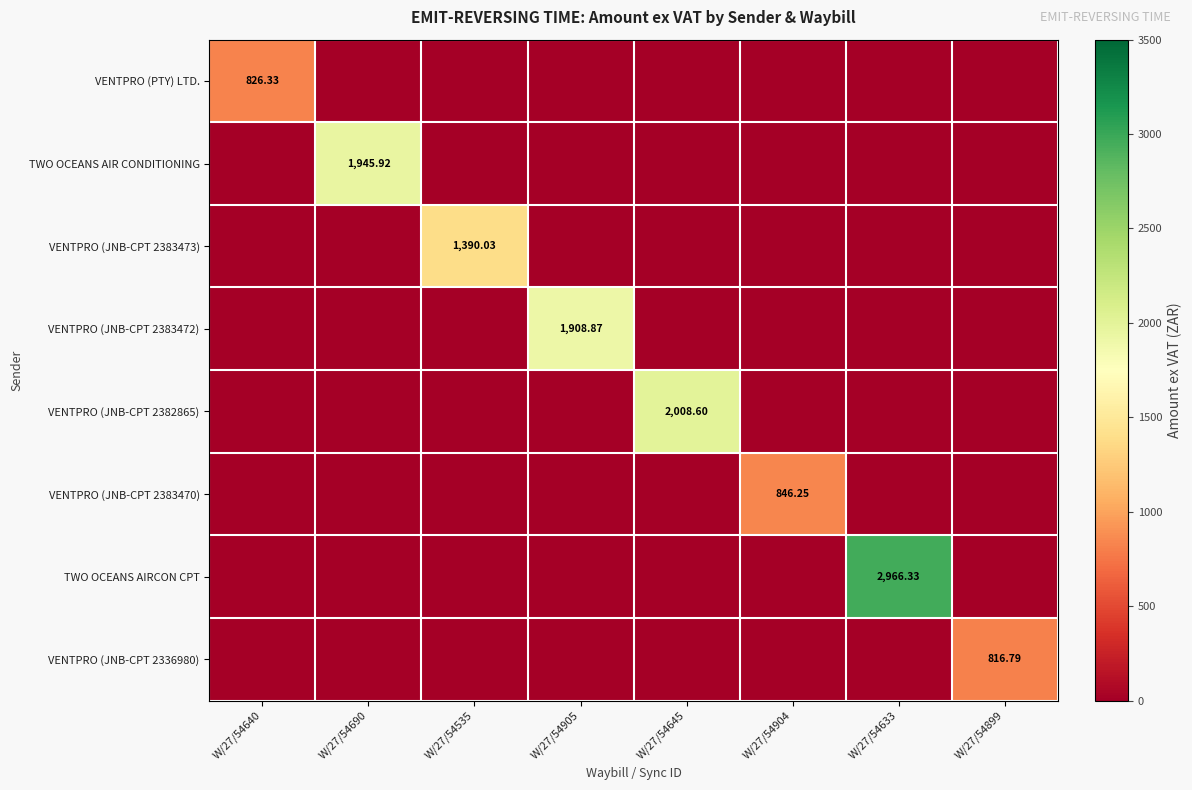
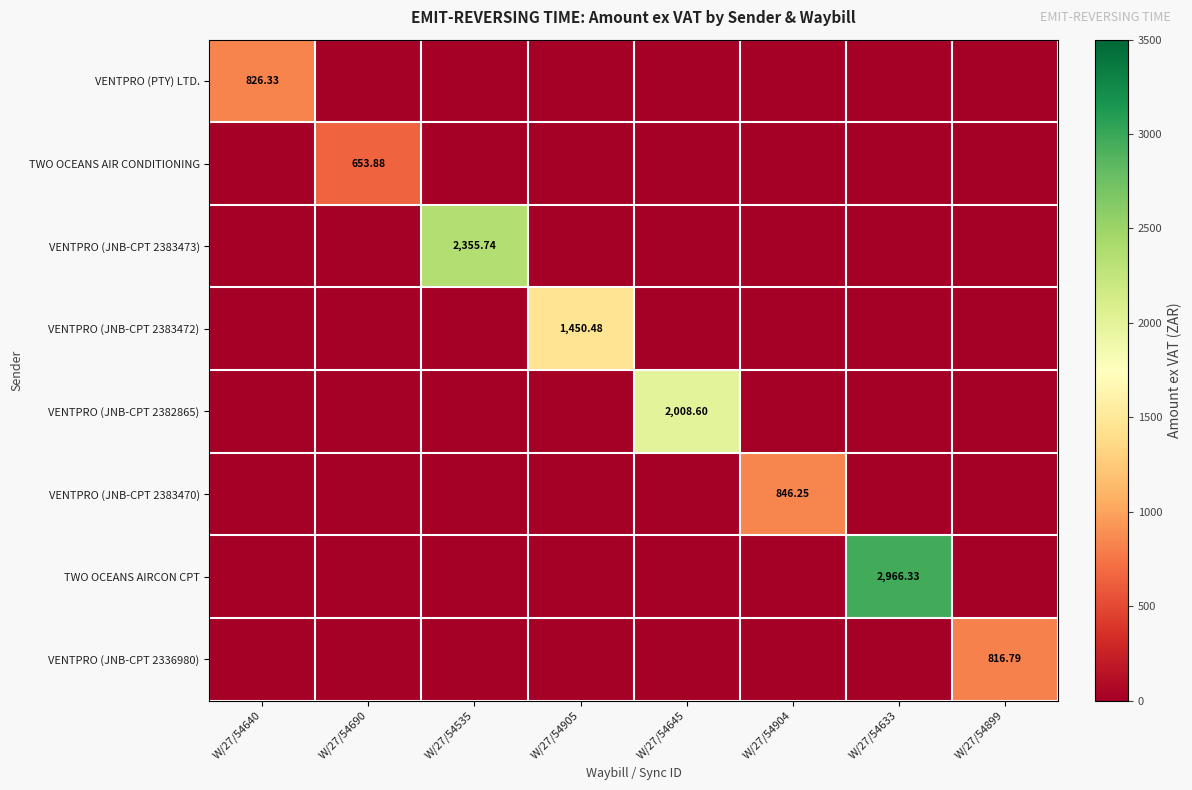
  {
    "VENTPRO (PTY) LTD.": {
      "W/27/54640": "826.33"
    },
    "TWO OCEANS AIR CONDITIONING": {
-     "W/27/54690": "1,945.92"
+     "W/27/54690": "653.88"
    },
    "VENTPRO (JNB-CPT 2383473)": {
-     "W/27/54535": "1,390.03"
+     "W/27/54535": "2,355.74"
    },
    "VENTPRO (JNB-CPT 2383472)": {
-     "W/27/54905": "1,908.87"
+     "W/27/54905": "1,450.48"
    },
    "VENTPRO (JNB-CPT 2382865)": {
      "W/27/54645": "2,008.60"
    },
    "VENTPRO (JNB-CPT 2383470)": {
      "W/27/54904": "846.25"
    },
    "TWO OCEANS AIRCON CPT": {
      "W/27/54633": "2,966.33"
    },
    "VENTPRO (JNB-CPT 2336980)": {
      "W/27/54899": "816.79"
    }
  }
